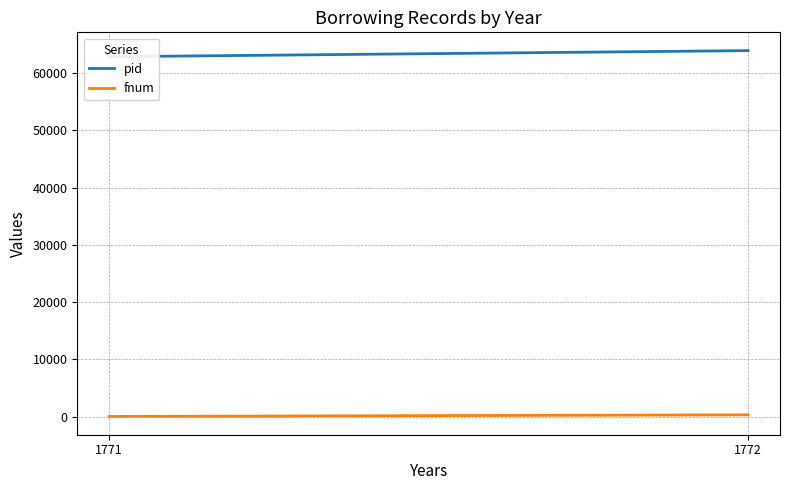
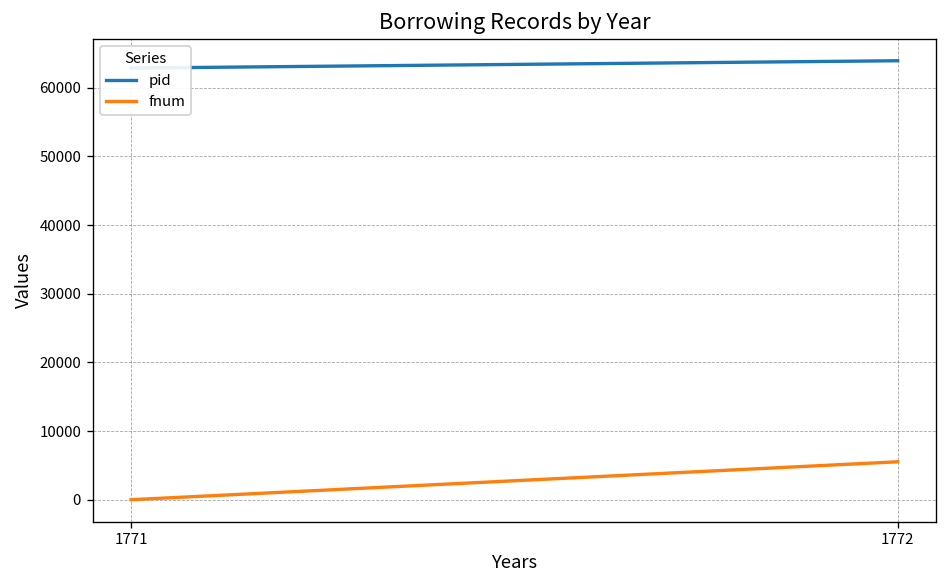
  {
    "pid": {
      "1772": 64000
    },
    "fnum": {
      "1771": 0,
-     "1772": 0
+     "1772": 6000
    }
  }
